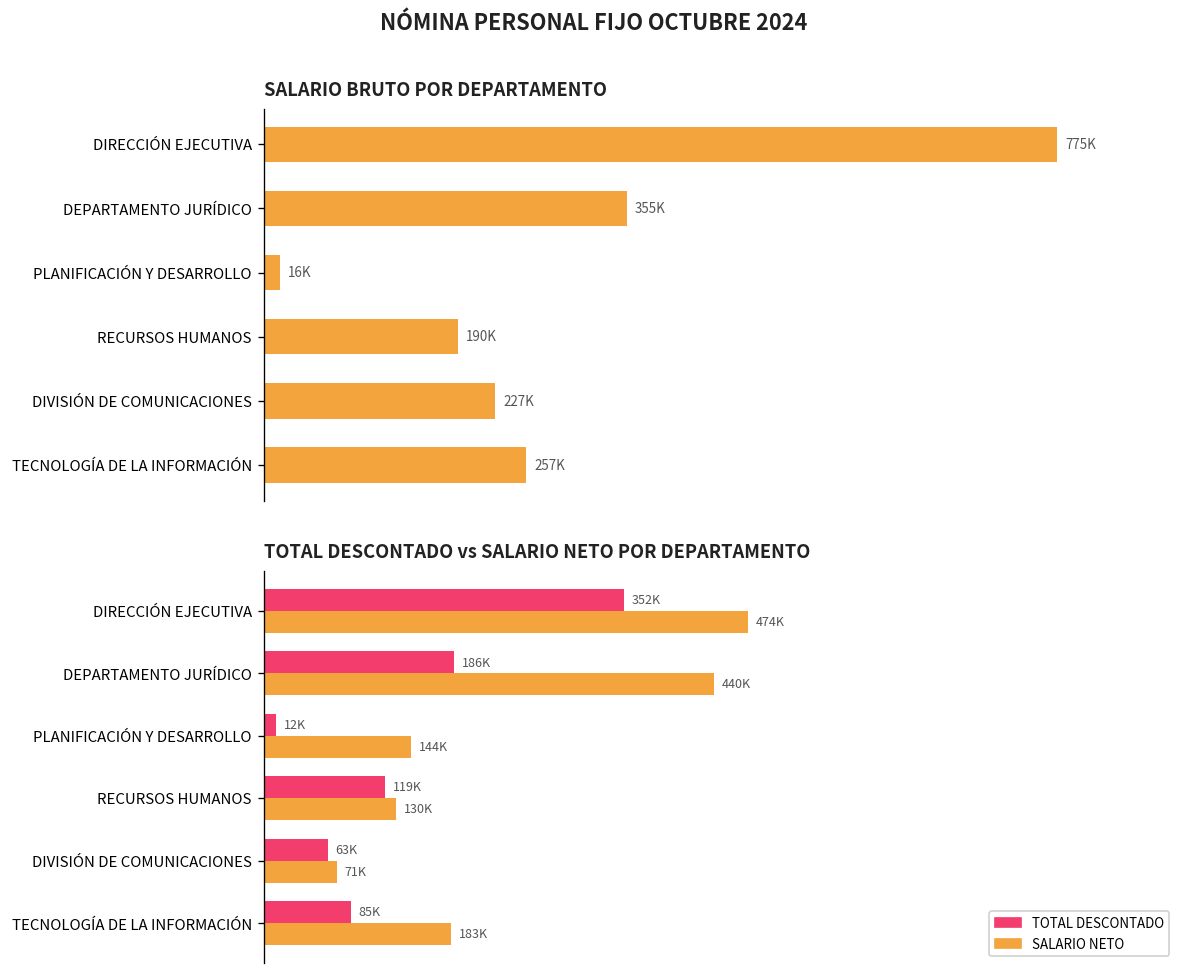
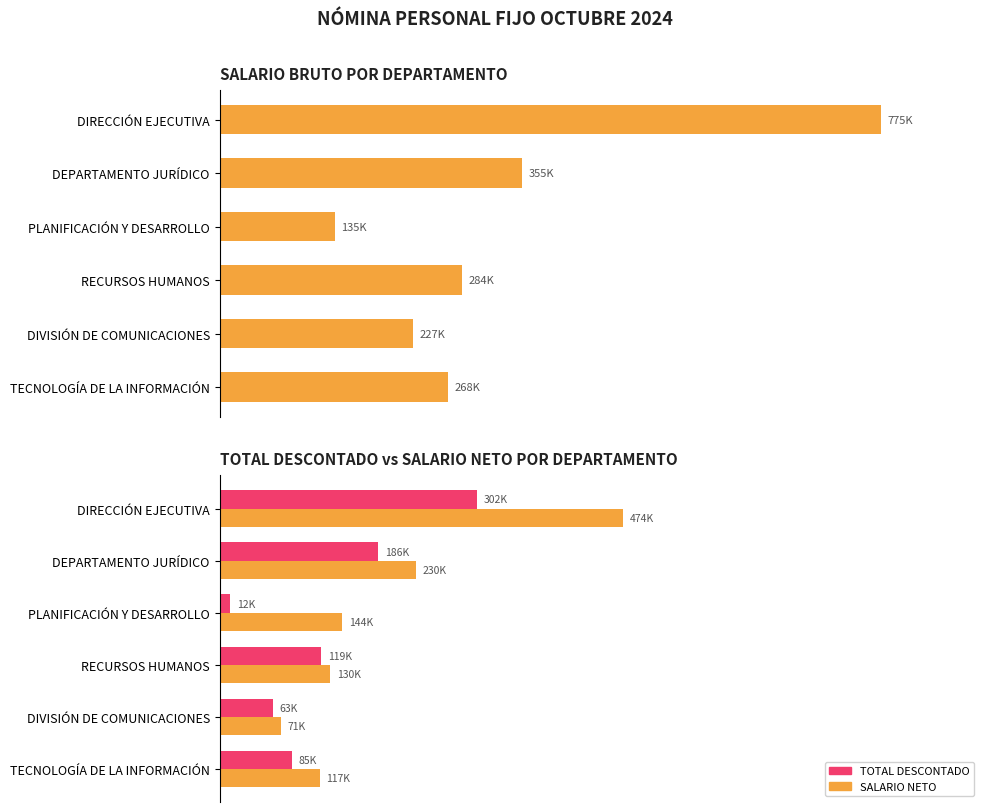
  {
    "SALARIO BRUTO POR DEPARTAMENTO": {
      "DIRECCIÓN EJECUTIVA": "775K",
      "DEPARTAMENTO JURÍDICO": "355K",
-     "PLANIFICACIÓN Y DESARROLLO": "16K",
-     "RECURSOS HUMANOS": "190K",
+     "PLANIFICACIÓN Y DESARROLLO": "135K",
+     "RECURSOS HUMANOS": "284K",
      "DIVISIÓN DE COMUNICACIONES": "227K",
-     "TECNOLOGÍA DE LA INFORMACIÓN": "257K"
+     "TECNOLOGÍA DE LA INFORMACIÓN": "268K"
    },
    "TOTAL DESCONTADO vs SALARIO NETO POR DEPARTAMENTO": {
      "TOTAL DESCONTADO": {
-       "DIRECCIÓN EJECUTIVA": "352K",
+       "DIRECCIÓN EJECUTIVA": "302K",
        "DEPARTAMENTO JURÍDICO": "186K",
        "PLANIFICACIÓN Y DESARROLLO": "12K",
        "RECURSOS HUMANOS": "119K",
        "DIVISIÓN DE COMUNICACIONES": "63K",
        "TECNOLOGÍA DE LA INFORMACIÓN": "85K"
      },
      "SALARIO NETO": {
        "DIRECCIÓN EJECUTIVA": "474K",
-       "DEPARTAMENTO JURÍDICO": "440K",
+       "DEPARTAMENTO JURÍDICO": "230K",
        "PLANIFICACIÓN Y DESARROLLO": "144K",
        "RECURSOS HUMANOS": "130K",
        "DIVISIÓN DE COMUNICACIONES": "71K",
-       "TECNOLOGÍA DE LA INFORMACIÓN": "183K"
+       "TECNOLOGÍA DE LA INFORMACIÓN": "117K"
      }
    }
  }
